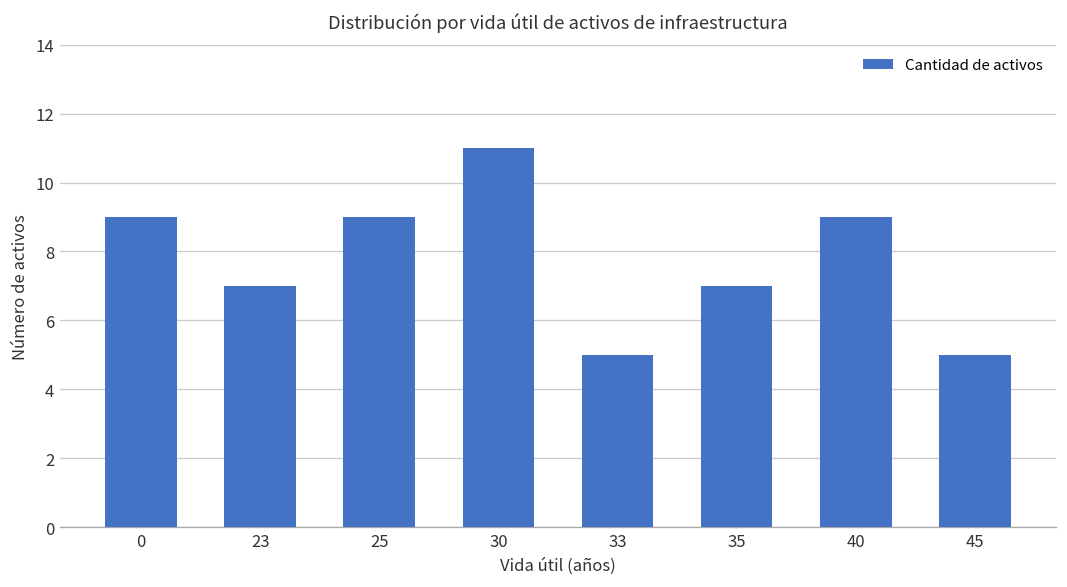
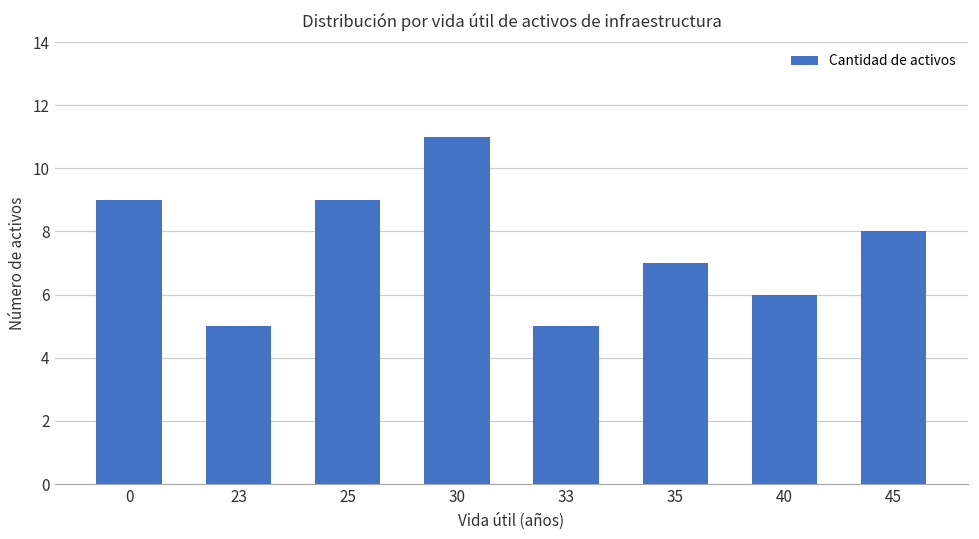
  {
    "0": 9,
-   "23": 7,
+   "23": 5,
    "25": 9,
    "30": 11,
    "33": 5,
    "35": 7,
-   "40": 9,
-   "45": 5
+   "40": 6,
+   "45": 8
  }
